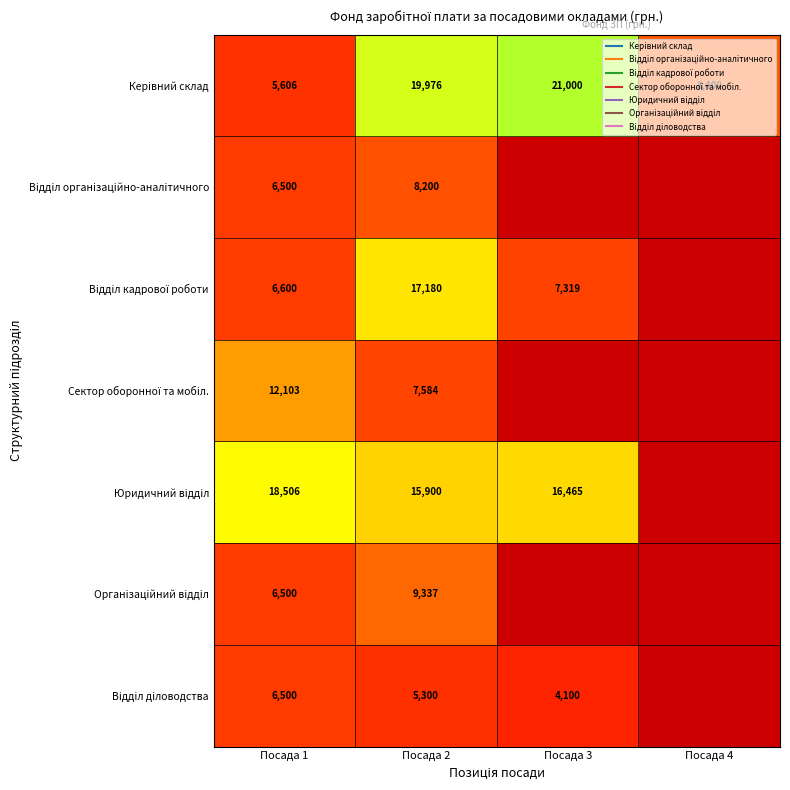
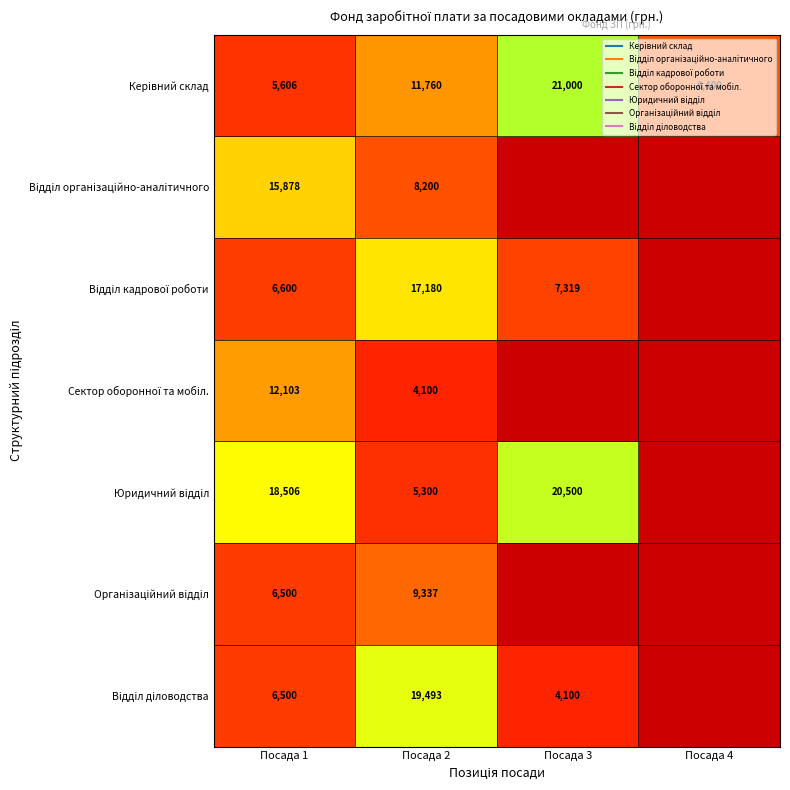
  {
    "Керівний склад": {
      "Посада 1": "5,606",
-     "Посада 2": "19,976",
+     "Посада 2": "11,760",
      "Посада 3": "21,000"
    },
    "Відділ організаційно-аналітичного": {
-     "Посада 1": "6,500",
+     "Посада 1": "15,878",
      "Посада 2": "8,200"
    },
    "Відділ кадрової роботи": {
      "Посада 1": "6,600",
      "Посада 2": "17,180",
      "Посада 3": "7,319"
    },
    "Сектор оборонної та мобіл.": {
      "Посада 1": "12,103",
-     "Посада 2": "7,584"
+     "Посада 2": "4,100"
    },
    "Юридичний відділ": {
      "Посада 1": "18,506",
-     "Посада 2": "15,900",
-     "Посада 3": "16,465"
+     "Посада 2": "5,300",
+     "Посада 3": "20,500"
    },
    "Організаційний відділ": {
      "Посада 1": "6,500",
      "Посада 2": "9,337"
    },
    "Відділ діловодства": {
      "Посада 1": "6,500",
-     "Посада 2": "5,300",
+     "Посада 2": "19,493",
      "Посада 3": "4,100"
    }
  }
